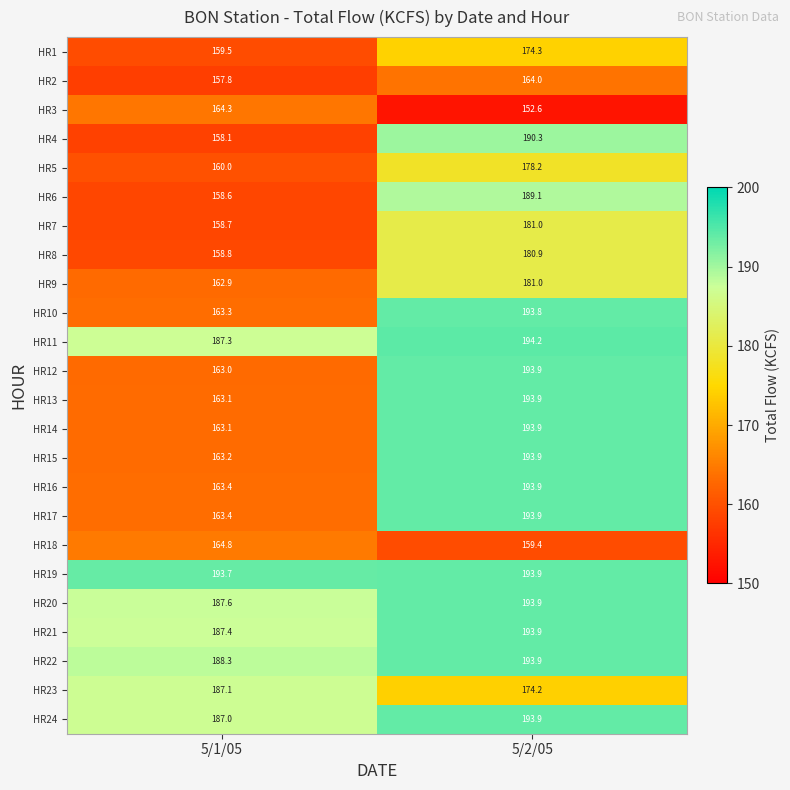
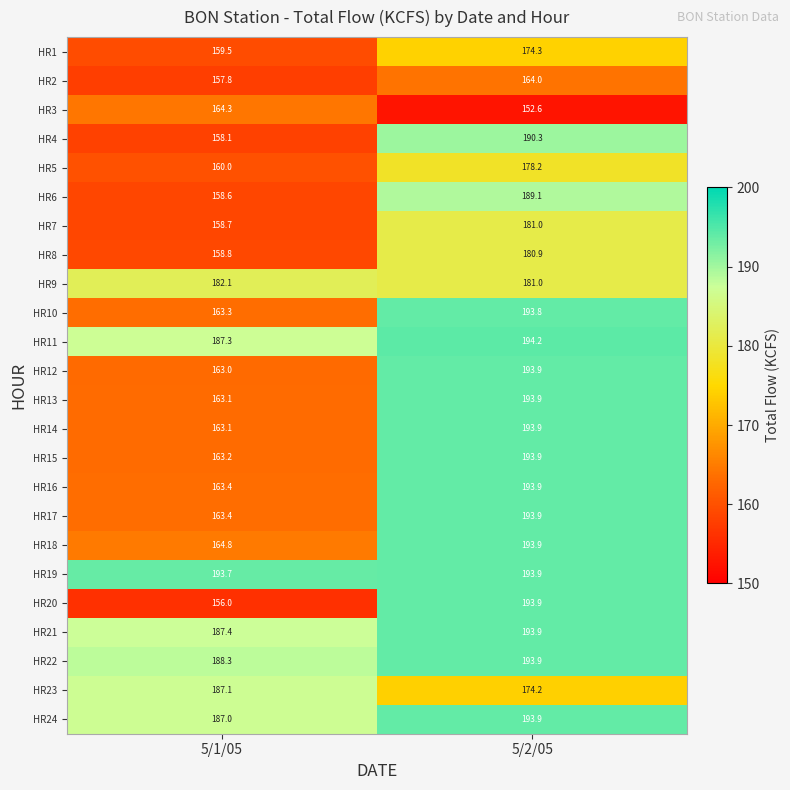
  {
    "HR1": {
      "5/1/05": 159.5,
      "5/2/05": 174.3
    },
    "HR2": {
      "5/1/05": 157.8,
      "5/2/05": 164.0
    },
    "HR3": {
      "5/1/05": 164.3,
      "5/2/05": 152.6
    },
    "HR4": {
      "5/1/05": 158.1,
      "5/2/05": 190.3
    },
    "HR5": {
      "5/1/05": 160.0,
      "5/2/05": 178.2
    },
    "HR6": {
      "5/1/05": 158.6,
      "5/2/05": 189.1
    },
    "HR7": {
      "5/1/05": 158.7,
      "5/2/05": 181.0
    },
    "HR8": {
      "5/1/05": 158.8,
      "5/2/05": 180.9
    },
    "HR9": {
-     "5/1/05": 162.9,
+     "5/1/05": 182.1,
      "5/2/05": 181.0
    },
    "HR10": {
      "5/1/05": 163.3,
      "5/2/05": 193.8
    },
    "HR11": {
      "5/1/05": 187.3,
      "5/2/05": 194.2
    },
    "HR12": {
      "5/1/05": 163.0,
      "5/2/05": 193.9
    },
    "HR13": {
      "5/1/05": 163.1,
      "5/2/05": 193.9
    },
    "HR14": {
      "5/1/05": 163.1,
      "5/2/05": 193.9
    },
    "HR15": {
      "5/1/05": 163.2,
      "5/2/05": 193.9
    },
    "HR16": {
      "5/1/05": 163.4,
      "5/2/05": 193.9
    },
    "HR17": {
      "5/1/05": 163.4,
      "5/2/05": 193.9
    },
    "HR18": {
      "5/1/05": 164.8,
-     "5/2/05": 159.4
+     "5/2/05": 193.9
    },
    "HR19": {
      "5/1/05": 193.7,
      "5/2/05": 193.9
    },
    "HR20": {
-     "5/1/05": 187.6,
+     "5/1/05": 156.0,
      "5/2/05": 193.9
    },
    "HR21": {
      "5/1/05": 187.4,
      "5/2/05": 193.9
    },
    "HR22": {
      "5/1/05": 188.3,
      "5/2/05": 193.9
    },
    "HR23": {
      "5/1/05": 187.1,
      "5/2/05": 174.2
    },
    "HR24": {
      "5/1/05": 187.0,
      "5/2/05": 193.9
    }
  }
